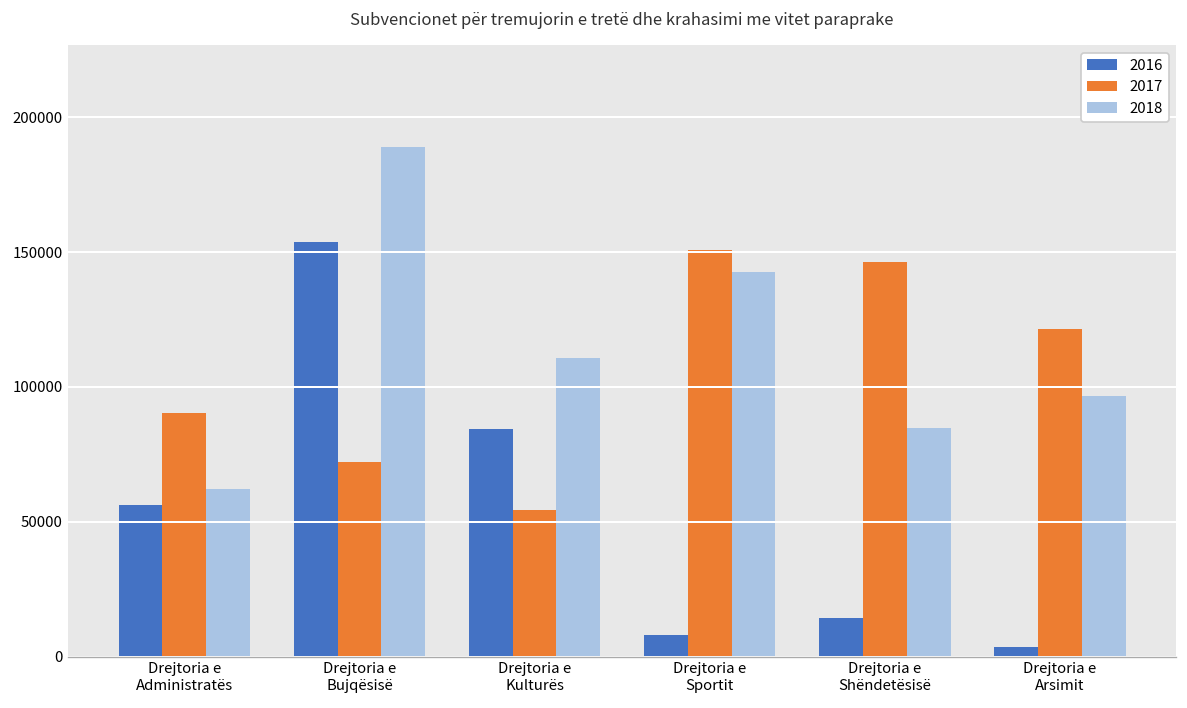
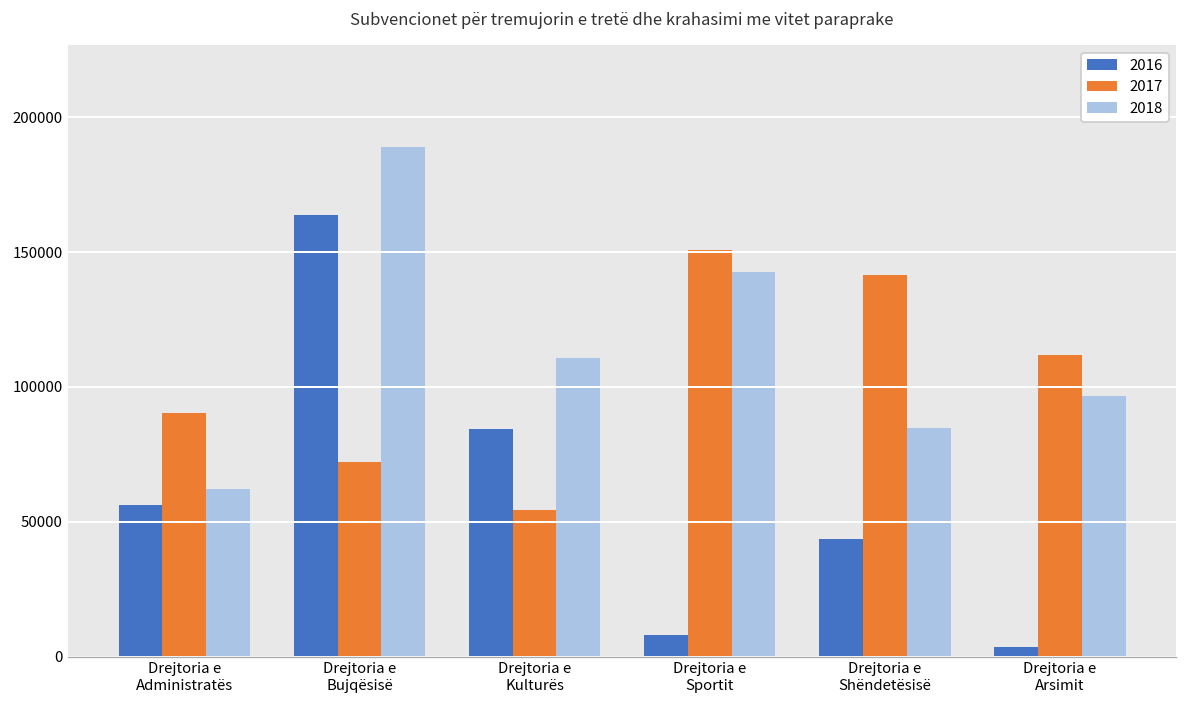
  {
    "2016": {
      "Drejtoria e Administratës": 56000,
-     "Drejtoria e Bujqësisë": 154000,
+     "Drejtoria e Bujqësisë": 164000,
      "Drejtoria e Kulturës": 85000,
      "Drejtoria e Sportit": 8000,
-     "Drejtoria e Shëndetësisë": 14000,
+     "Drejtoria e Shëndetësisë": 44000,
      "Drejtoria e Arsimit": 4000
    },
    "2017": {
      "Drejtoria e Administratës": 90000,
      "Drejtoria e Bujqësisë": 72000,
      "Drejtoria e Kulturës": 54000,
      "Drejtoria e Sportit": 151000,
-     "Drejtoria e Shëndetësisë": 146000,
-     "Drejtoria e Arsimit": 121000
+     "Drejtoria e Shëndetësisë": 142000,
+     "Drejtoria e Arsimit": 112000
    },
    "2018": {
      "Drejtoria e Administratës": 62000,
      "Drejtoria e Bujqësisë": 189000,
      "Drejtoria e Kulturës": 111000,
      "Drejtoria e Sportit": 142000,
      "Drejtoria e Shëndetësisë": 85000,
      "Drejtoria e Arsimit": 97000
    }
  }
